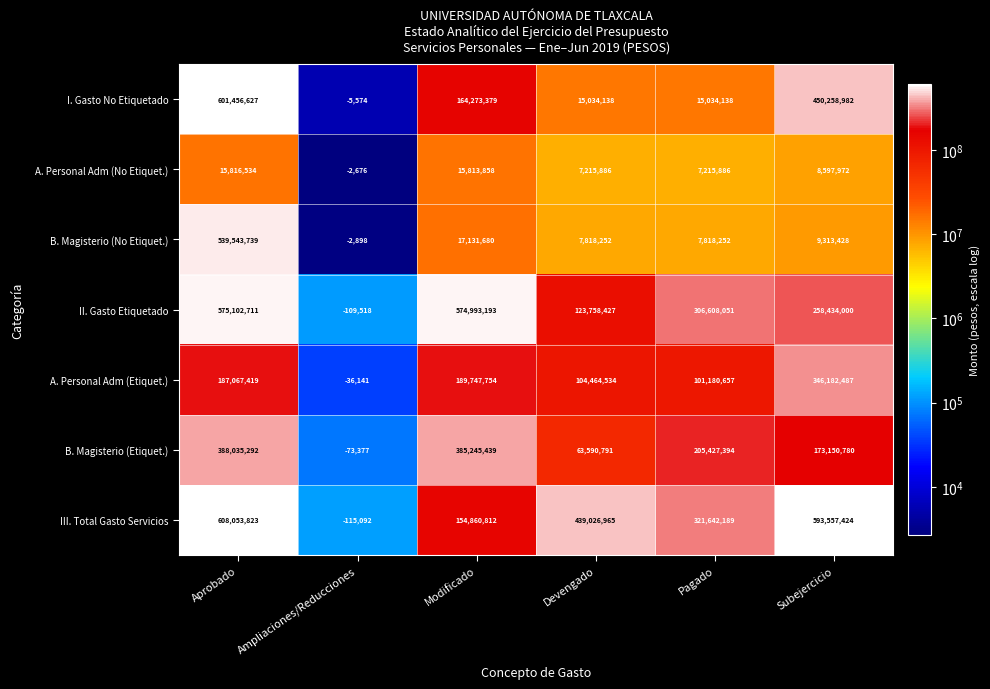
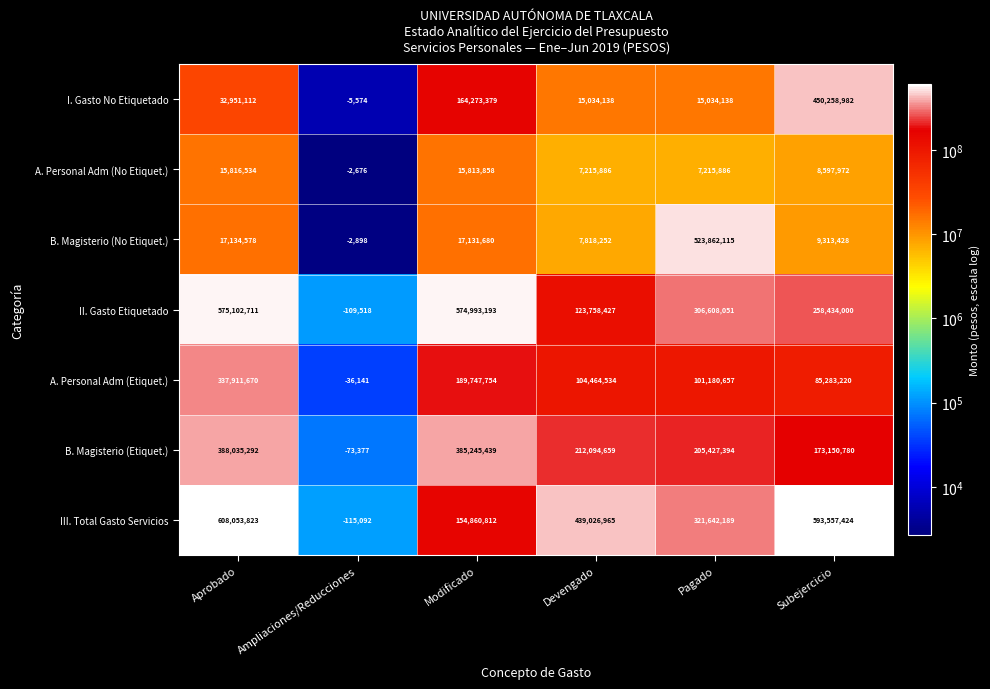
  {
    "I. Gasto No Etiquetado": {
-     "Aprobado": "601,456,627",
+     "Aprobado": "32,951,112",
      "Ampliaciones/Reducciones": "-5,574",
      "Modificado": "164,273,379",
      "Devengado": "15,034,138",
      "Pagado": "15,034,138",
      "Subejercicio": "450,258,982"
    },
    "A. Personal Adm (No Etiquet.)": {
      "Aprobado": "15,816,534",
      "Ampliaciones/Reducciones": "-2,676",
      "Modificado": "15,813,858",
      "Devengado": "7,215,886",
      "Pagado": "7,215,886",
      "Subejercicio": "8,597,972"
    },
    "B. Magisterio (No Etiquet.)": {
-     "Aprobado": "539,543,739",
+     "Aprobado": "17,134,578",
      "Ampliaciones/Reducciones": "-2,898",
      "Modificado": "17,131,680",
      "Devengado": "7,818,252",
-     "Pagado": "7,818,252",
+     "Pagado": "523,862,115",
      "Subejercicio": "9,313,428"
    },
    "II. Gasto Etiquetado": {
      "Aprobado": "575,102,711",
      "Ampliaciones/Reducciones": "-109,518",
      "Modificado": "574,993,193",
      "Devengado": "123,758,427",
      "Pagado": "306,608,051",
      "Subejercicio": "258,434,000"
    },
    "A. Personal Adm (Etiquet.)": {
-     "Aprobado": "187,067,419",
+     "Aprobado": "337,911,670",
      "Ampliaciones/Reducciones": "-36,141",
      "Modificado": "189,747,754",
      "Devengado": "104,464,534",
      "Pagado": "101,180,657",
-     "Subejercicio": "346,182,487"
+     "Subejercicio": "85,283,220"
    },
    "B. Magisterio (Etiquet.)": {
      "Aprobado": "388,035,292",
      "Ampliaciones/Reducciones": "-73,377",
      "Modificado": "385,245,439",
-     "Devengado": "63,590,791",
+     "Devengado": "212,094,659",
      "Pagado": "205,427,394",
      "Subejercicio": "173,150,780"
    },
    "III. Total Gasto Servicios": {
      "Aprobado": "608,053,823",
      "Ampliaciones/Reducciones": "-115,092",
      "Modificado": "154,860,812",
      "Devengado": "439,026,965",
      "Pagado": "321,642,189",
      "Subejercicio": "593,557,424"
    }
  }
